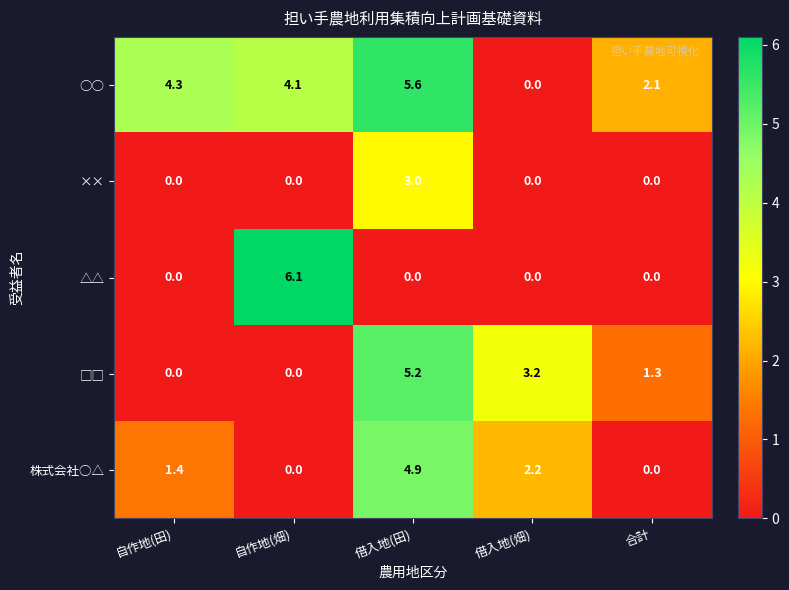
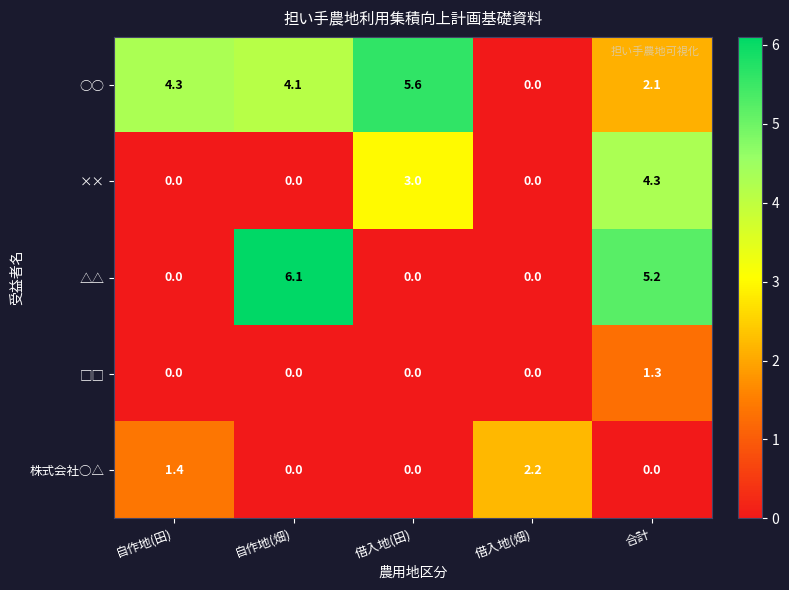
  {
    "○○": {
      "自作地(田)": 4.3,
      "自作地(畑)": 4.1,
      "借入地(田)": 5.6,
      "借入地(畑)": 0.0
    },
    "××": {
      "自作地(田)": 0.0,
      "自作地(畑)": 0.0,
      "借入地(田)": 3.0,
      "借入地(畑)": 0.0,
-     "合計": 0.0
+     "合計": 4.3
    },
    "△△": {
      "自作地(田)": 0.0,
      "自作地(畑)": 6.1,
      "借入地(田)": 0.0,
      "借入地(畑)": 0.0,
-     "合計": 0.0
+     "合計": 5.2
    },
    "□□": {
      "自作地(田)": 0.0,
      "自作地(畑)": 0.0,
-     "借入地(田)": 5.2,
-     "借入地(畑)": 3.2,
+     "借入地(田)": 0.0,
+     "借入地(畑)": 0.0,
      "合計": 1.3
    },
    "株式会社○△": {
      "自作地(田)": 1.4,
      "自作地(畑)": 0.0,
-     "借入地(田)": 4.9,
+     "借入地(田)": 0.0,
      "借入地(畑)": 2.2,
      "合計": 0.0
    }
  }
